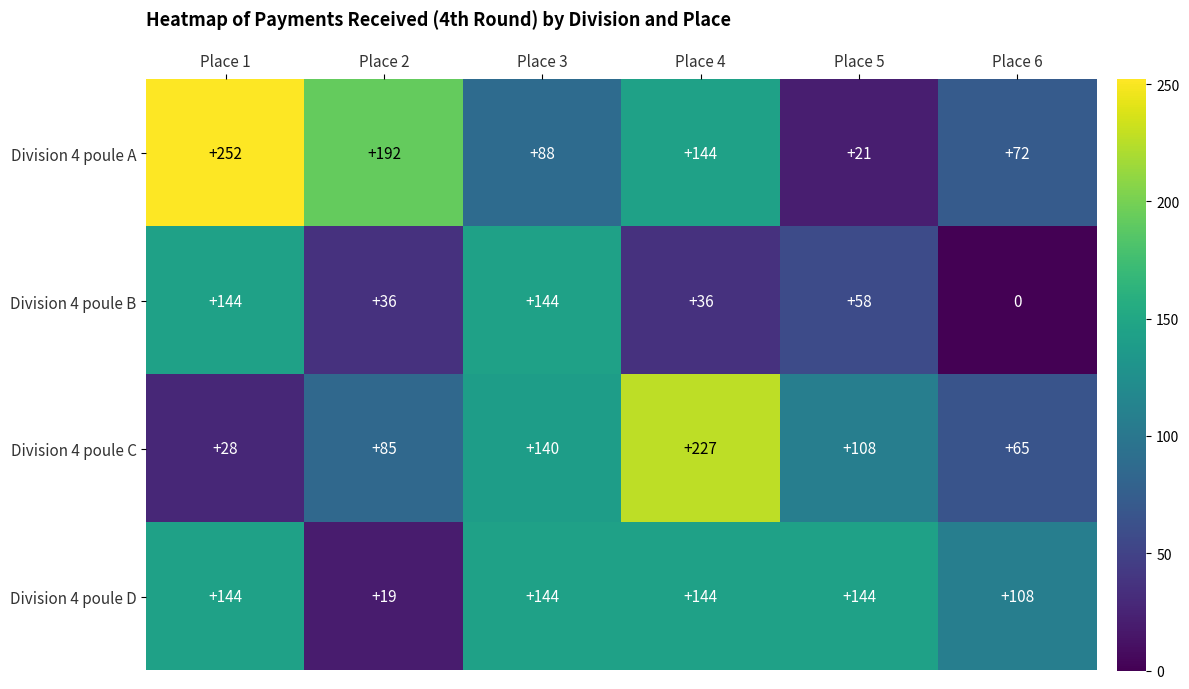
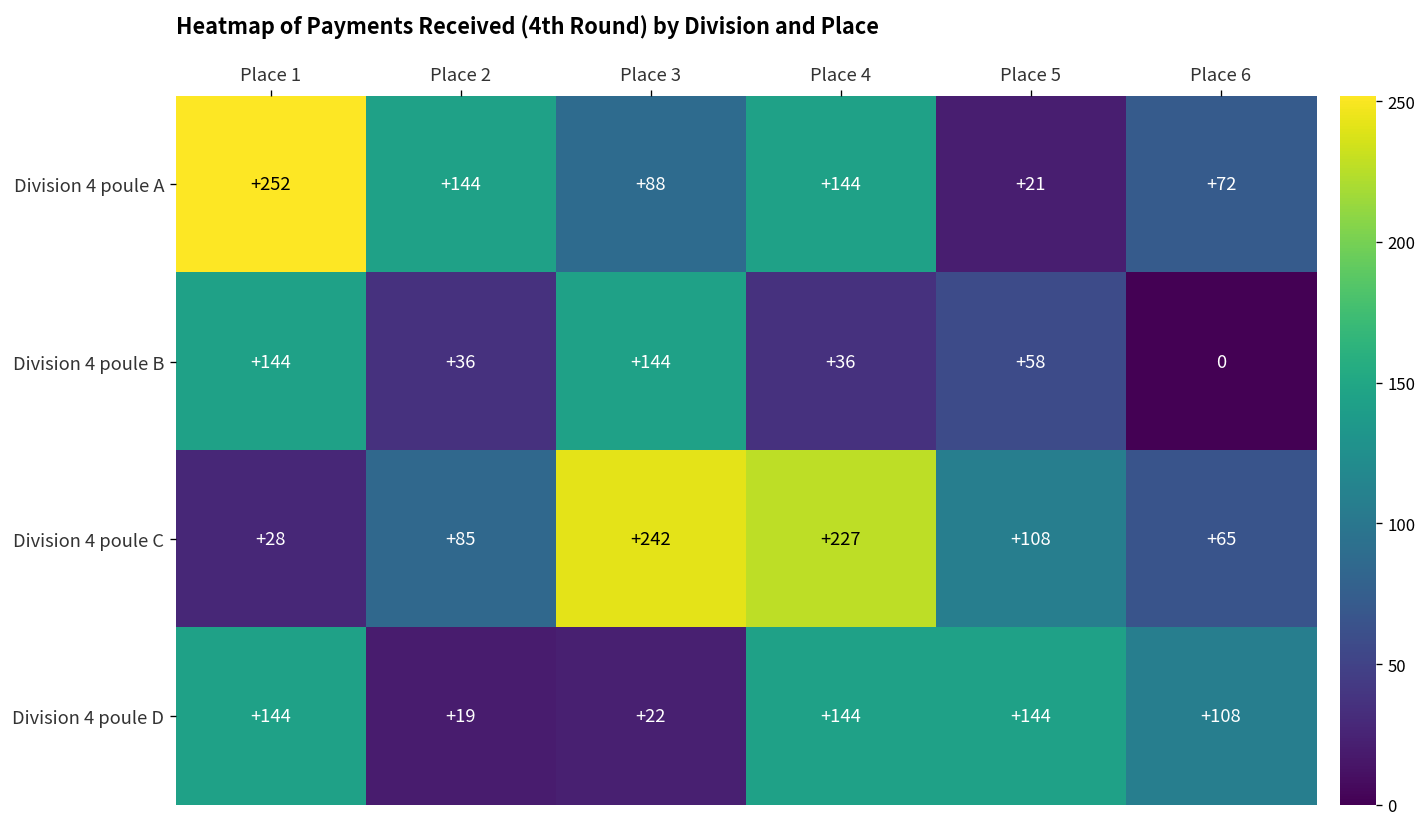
  {
    "Division 4 poule A": {
      "Place 1": "+252",
-     "Place 2": "+192",
+     "Place 2": "+144",
      "Place 3": "+88",
      "Place 4": "+144",
      "Place 5": "+21",
      "Place 6": "+72"
    },
    "Division 4 poule B": {
      "Place 1": "+144",
      "Place 2": "+36",
      "Place 3": "+144",
      "Place 4": "+36",
      "Place 5": "+58",
      "Place 6": "0"
    },
    "Division 4 poule C": {
      "Place 1": "+28",
      "Place 2": "+85",
-     "Place 3": "+140",
+     "Place 3": "+242",
      "Place 4": "+227",
      "Place 5": "+108",
      "Place 6": "+65"
    },
    "Division 4 poule D": {
      "Place 1": "+144",
      "Place 2": "+19",
-     "Place 3": "+144",
+     "Place 3": "+22",
      "Place 4": "+144",
      "Place 5": "+144",
      "Place 6": "+108"
    }
  }
